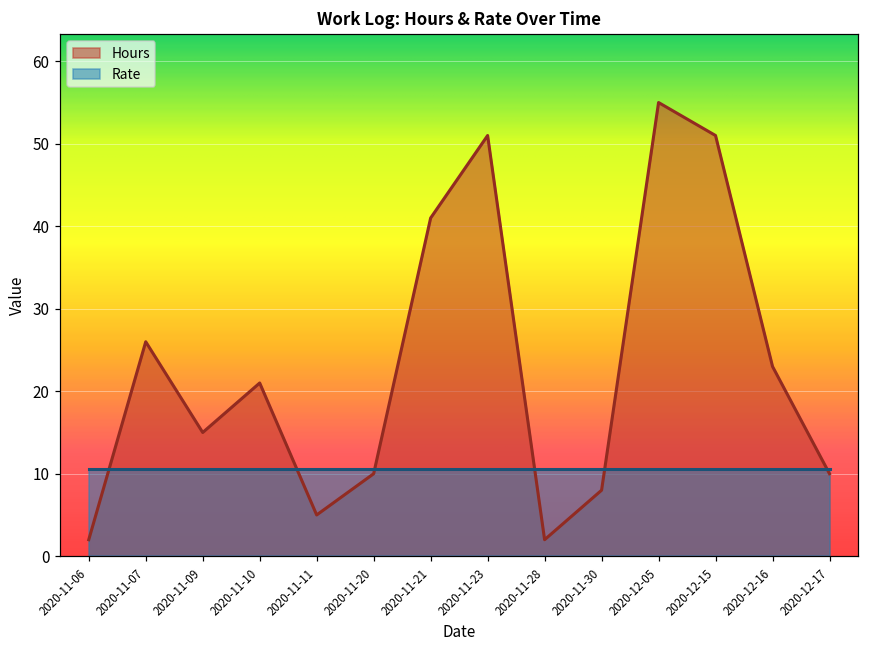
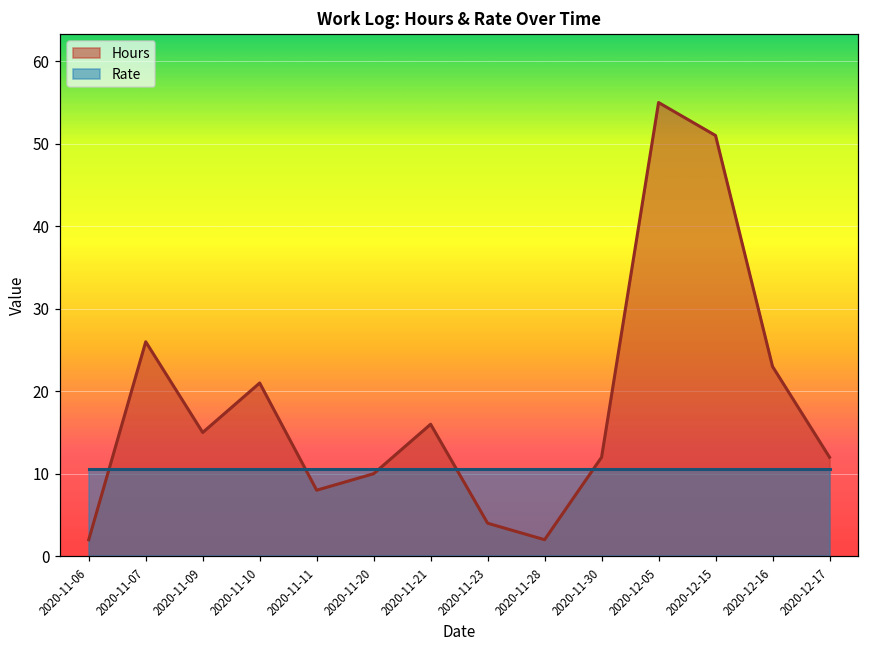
  {
    "Hours": {
      "2020-11-06": 2,
      "2020-11-07": 26,
      "2020-11-09": 15,
      "2020-11-10": 21,
-     "2020-11-11": 5,
+     "2020-11-11": 8,
      "2020-11-20": 10,
-     "2020-11-21": 41,
-     "2020-11-23": 51,
+     "2020-11-21": 16,
+     "2020-11-23": 4,
      "2020-11-28": 2,
-     "2020-11-30": 8,
+     "2020-11-30": 12,
      "2020-12-05": 55,
      "2020-12-15": 51,
      "2020-12-16": 23,
-     "2020-12-17": 10
+     "2020-12-17": 12
    },
    "Rate": {
      "2020-11-06": 11,
      "2020-11-07": 11,
      "2020-11-09": 11,
      "2020-11-10": 11,
      "2020-11-11": 11,
      "2020-11-20": 11,
      "2020-11-21": 11,
      "2020-11-23": 11,
      "2020-11-28": 11,
      "2020-11-30": 11,
      "2020-12-05": 11,
      "2020-12-15": 11,
      "2020-12-16": 11,
      "2020-12-17": 11
    }
  }
